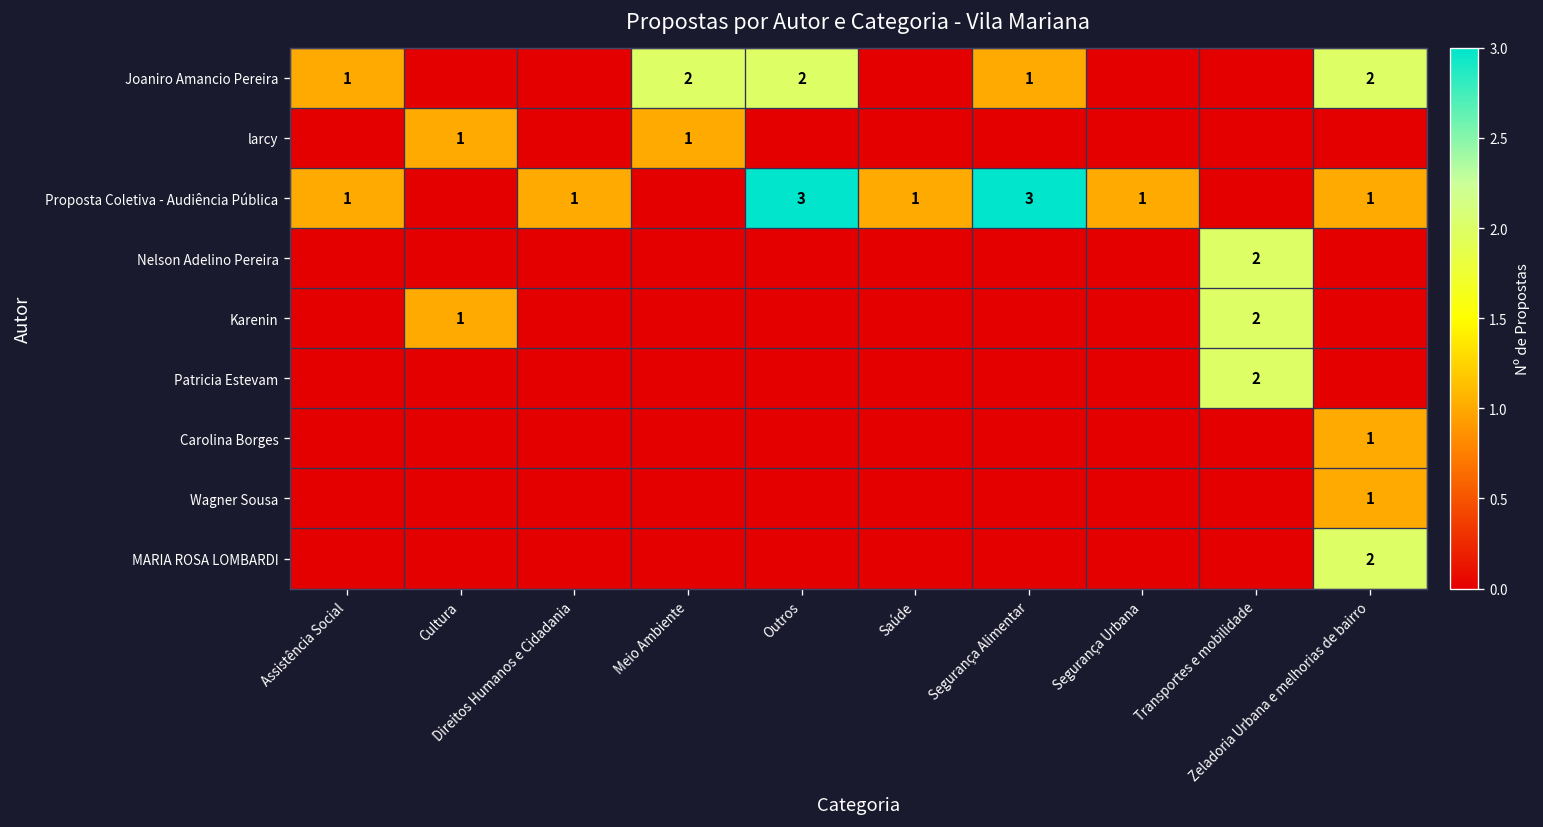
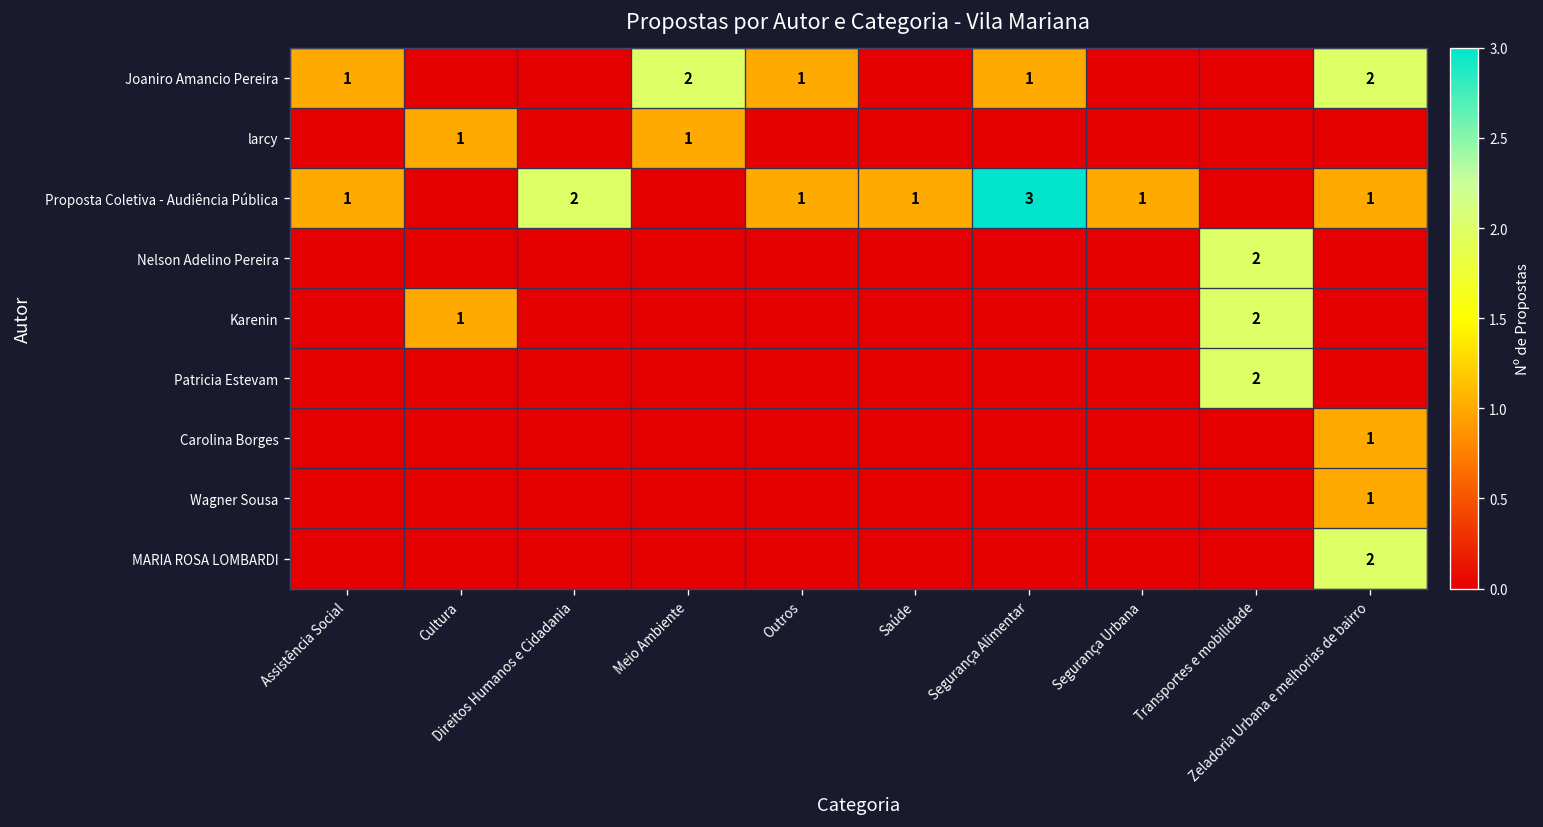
  {
    "Joaniro Amancio Pereira": {
      "Assistência Social": 1,
      "Meio Ambiente": 2,
-     "Outros": 2,
+     "Outros": 1,
      "Segurança Alimentar": 1,
      "Zeladoria Urbana e melhorias de bairro": 2
    },
    "larcy": {
      "Cultura": 1,
      "Meio Ambiente": 1
    },
    "Proposta Coletiva - Audiência Pública": {
      "Assistência Social": 1,
-     "Direitos Humanos e Cidadania": 1,
-     "Outros": 3,
+     "Direitos Humanos e Cidadania": 2,
+     "Outros": 1,
      "Saúde": 1,
      "Segurança Alimentar": 3,
      "Segurança Urbana": 1,
      "Zeladoria Urbana e melhorias de bairro": 1
    },
    "Nelson Adelino Pereira": {
      "Transportes e mobilidade": 2
    },
    "Karenin": {
      "Cultura": 1,
      "Transportes e mobilidade": 2
    },
    "Patricia Estevam": {
      "Transportes e mobilidade": 2
    },
    "Carolina Borges": {
      "Zeladoria Urbana e melhorias de bairro": 1
    },
    "Wagner Sousa": {
      "Zeladoria Urbana e melhorias de bairro": 1
    },
    "MARIA ROSA LOMBARDI": {
      "Zeladoria Urbana e melhorias de bairro": 2
    }
  }
